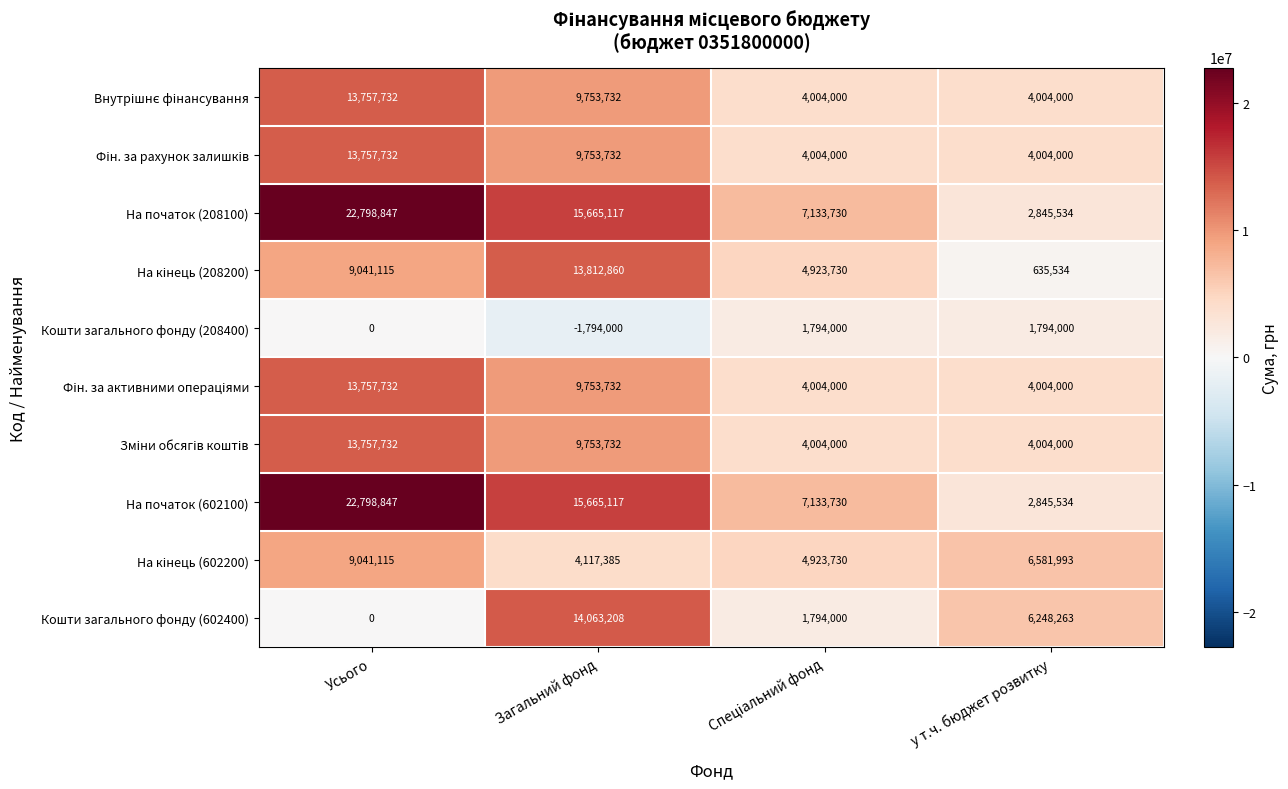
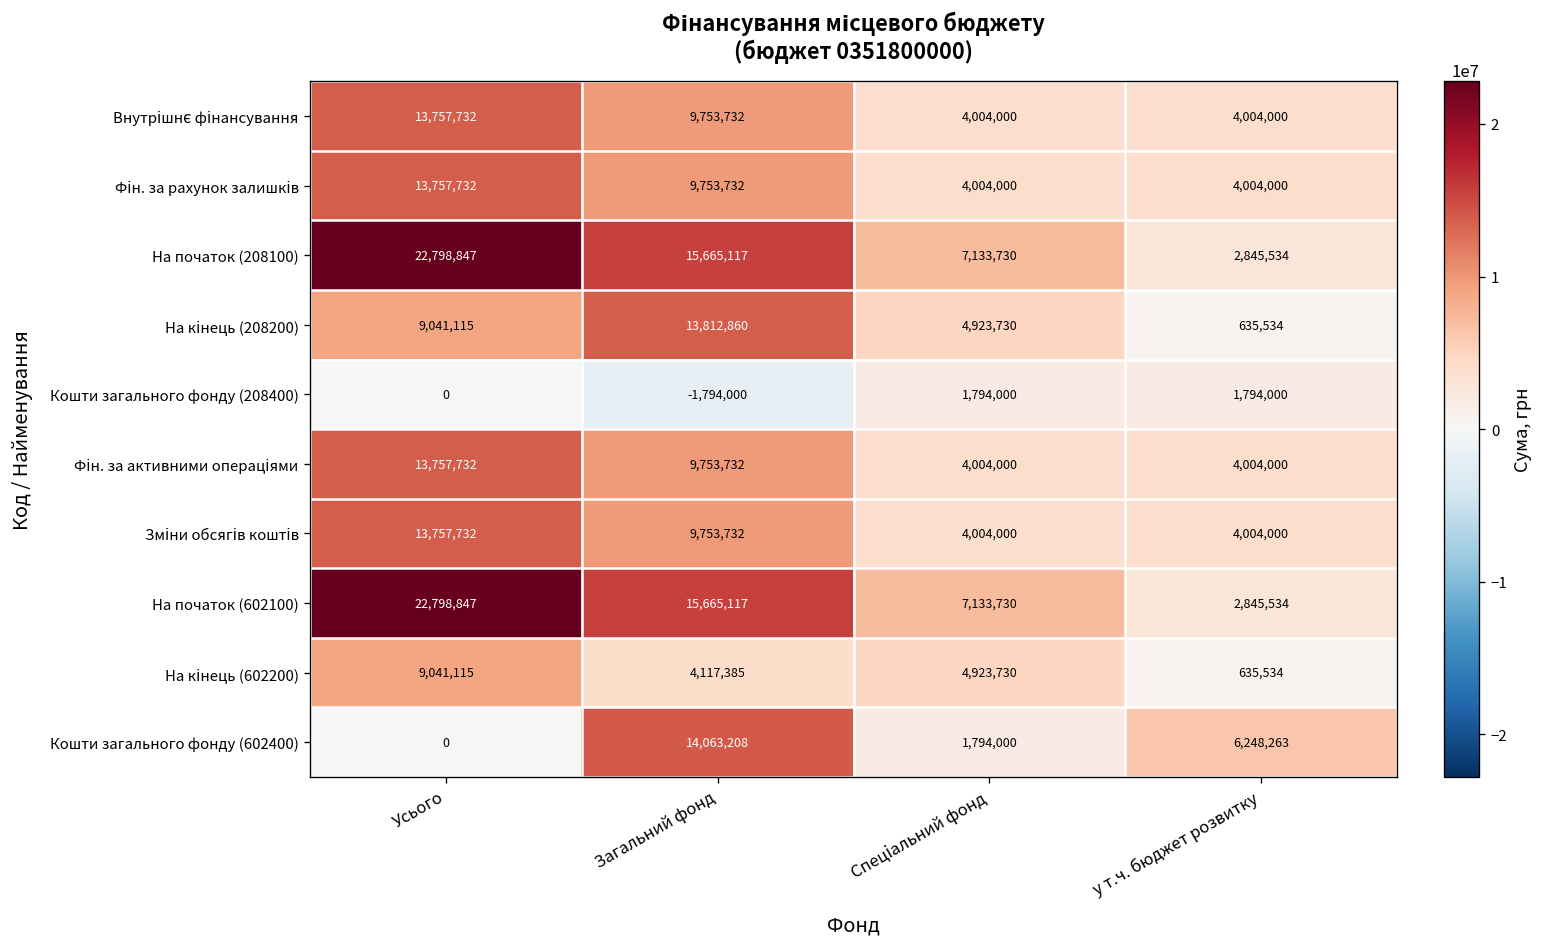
  {
    "Внутрішнє фінансування": {
      "Усього": "13,757,732",
      "Загальний фонд": "9,753,732",
      "Спеціальний фонд": "4,004,000",
      "у т.ч. бюджет розвитку": "4,004,000"
    },
    "Фін. за рахунок залишків": {
      "Усього": "13,757,732",
      "Загальний фонд": "9,753,732",
      "Спеціальний фонд": "4,004,000",
      "у т.ч. бюджет розвитку": "4,004,000"
    },
    "На початок (208100)": {
      "Усього": "22,798,847",
      "Загальний фонд": "15,665,117",
      "Спеціальний фонд": "7,133,730",
      "у т.ч. бюджет розвитку": "2,845,534"
    },
    "На кінець (208200)": {
      "Усього": "9,041,115",
      "Загальний фонд": "13,812,860",
      "Спеціальний фонд": "4,923,730",
      "у т.ч. бюджет розвитку": "635,534"
    },
    "Кошти загального фонду (208400)": {
      "Усього": "0",
      "Загальний фонд": "-1,794,000",
      "Спеціальний фонд": "1,794,000",
      "у т.ч. бюджет розвитку": "1,794,000"
    },
    "Фін. за активними операціями": {
      "Усього": "13,757,732",
      "Загальний фонд": "9,753,732",
      "Спеціальний фонд": "4,004,000",
      "у т.ч. бюджет розвитку": "4,004,000"
    },
    "Зміни обсягів коштів": {
      "Усього": "13,757,732",
      "Загальний фонд": "9,753,732",
      "Спеціальний фонд": "4,004,000",
      "у т.ч. бюджет розвитку": "4,004,000"
    },
    "На початок (602100)": {
      "Усього": "22,798,847",
      "Загальний фонд": "15,665,117",
      "Спеціальний фонд": "7,133,730",
      "у т.ч. бюджет розвитку": "2,845,534"
    },
    "На кінець (602200)": {
      "Усього": "9,041,115",
      "Загальний фонд": "4,117,385",
      "Спеціальний фонд": "4,923,730",
-     "у т.ч. бюджет розвитку": "6,581,993"
+     "у т.ч. бюджет розвитку": "635,534"
    },
    "Кошти загального фонду (602400)": {
      "Усього": "0",
      "Загальний фонд": "14,063,208",
      "Спеціальний фонд": "1,794,000",
      "у т.ч. бюджет розвитку": "6,248,263"
    }
  }
